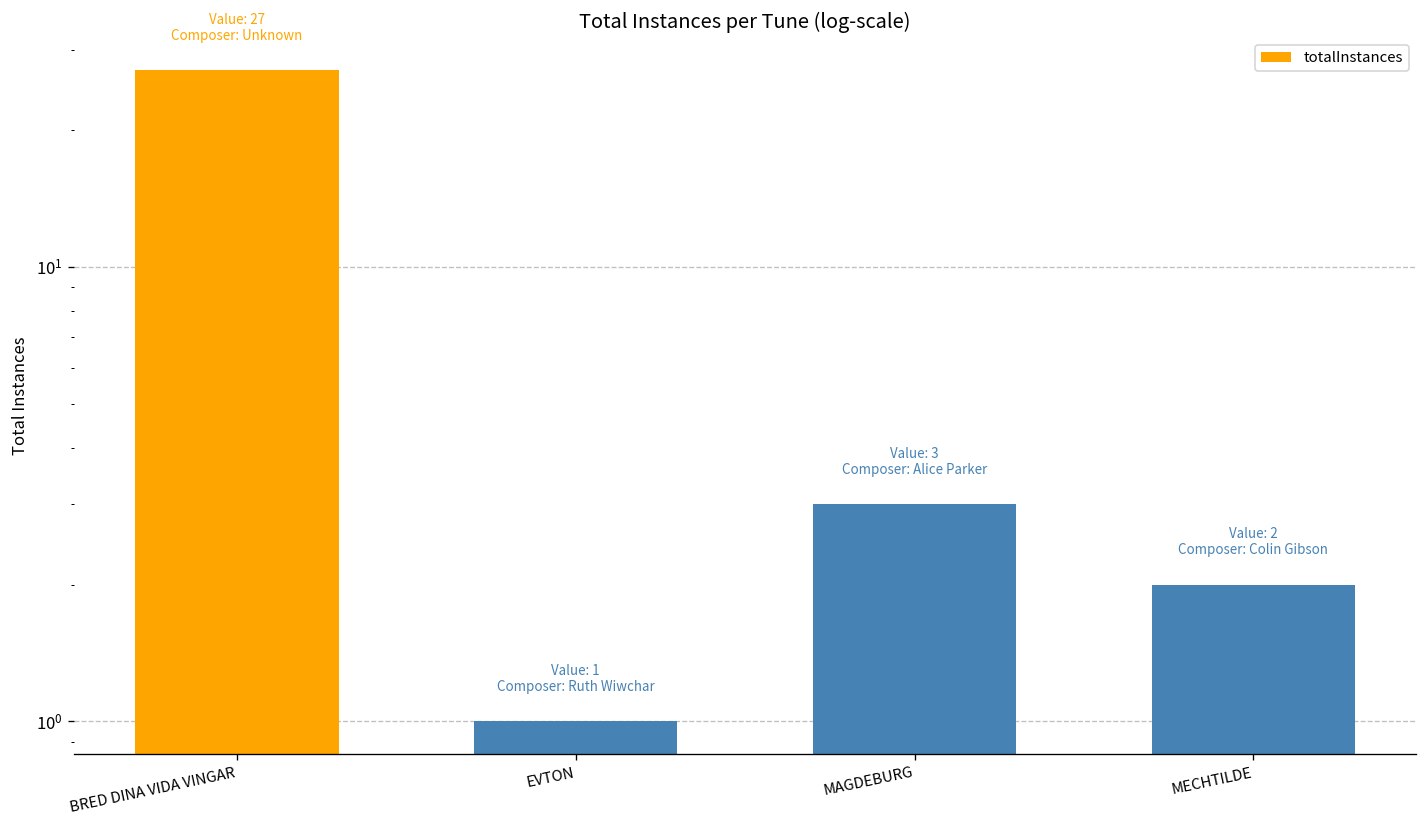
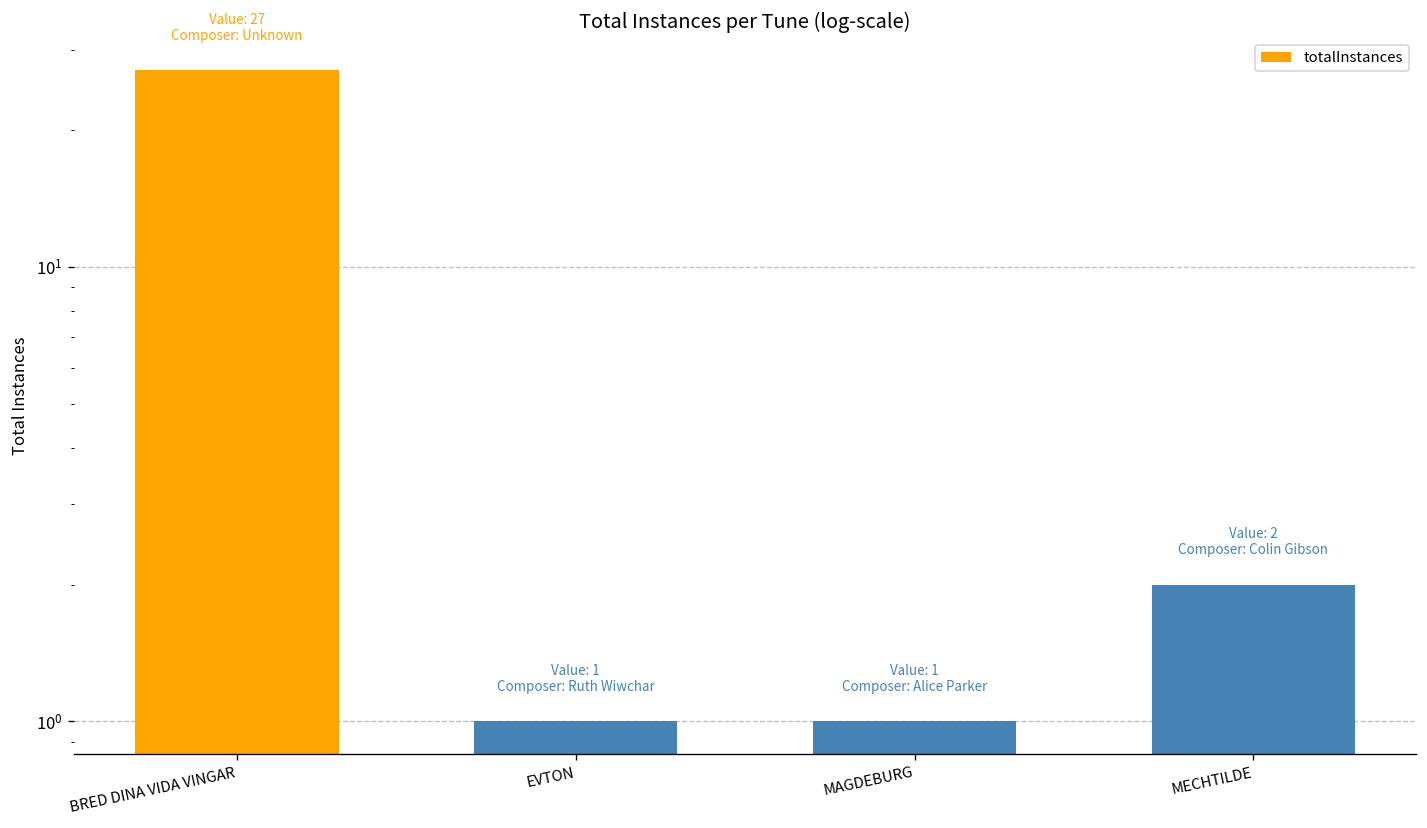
  {
    "BRED DINA VIDA VINGAR": 27,
    "EVTON": 1,
-   "MAGDEBURG": 3,
+   "MAGDEBURG": 1,
    "MECHTILDE": 2
  }
